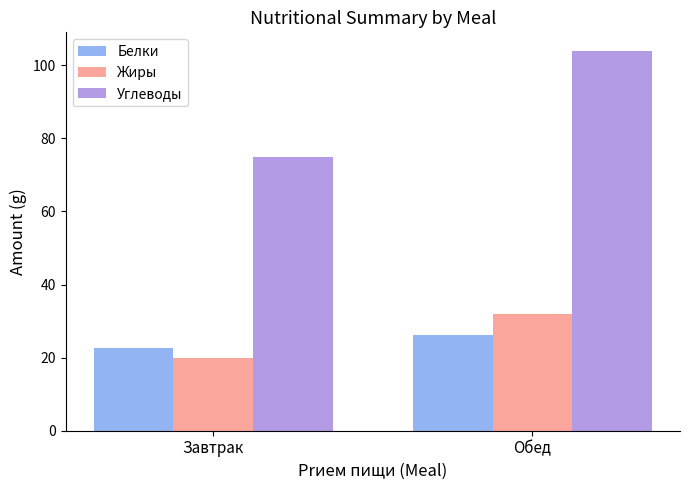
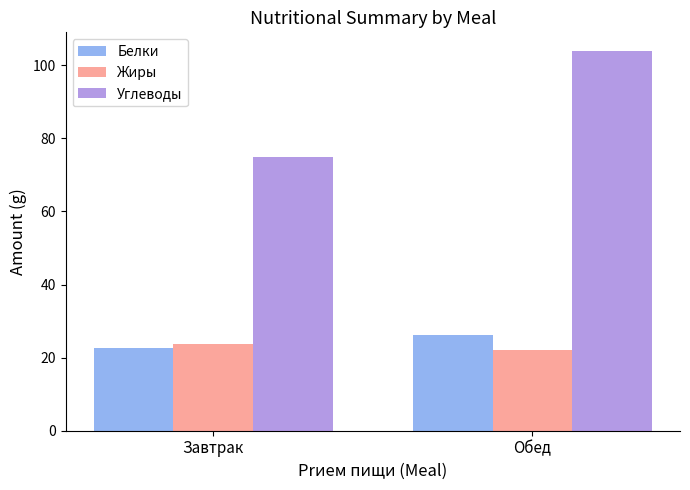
  {
    "Белки": {
      "Завтрак": 23,
      "Обед": 26
    },
    "Жиры": {
-     "Завтрак": 20,
-     "Обед": 32
+     "Завтрак": 24,
+     "Обед": 22
    },
    "Углеводы": {
      "Завтрак": 75,
      "Обед": 104
    }
  }
